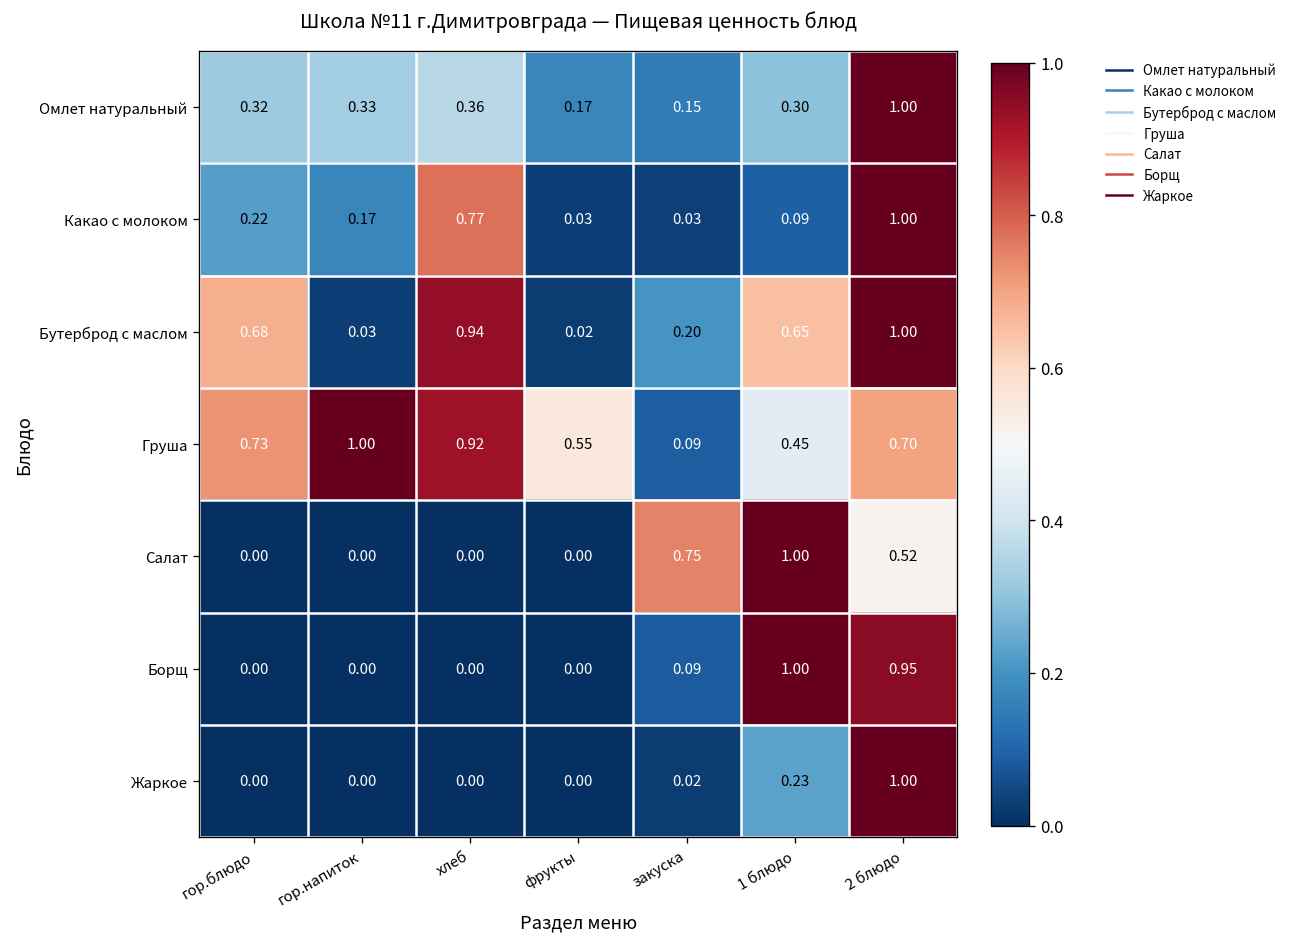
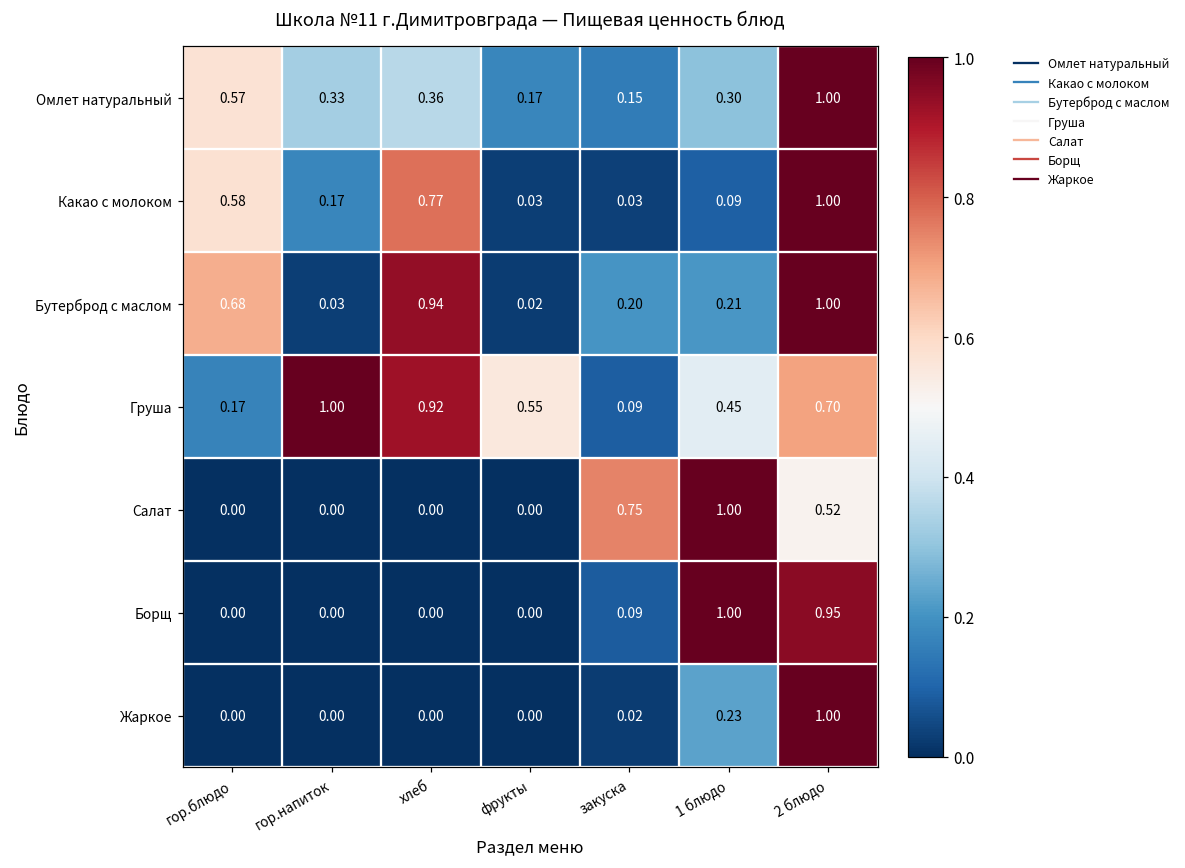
  {
    "Омлет натуральный": {
-     "гор.блюдо": 0.32,
+     "гор.блюдо": 0.57,
      "гор.напиток": 0.33,
      "хлеб": 0.36,
      "фрукты": 0.17,
      "закуска": 0.15,
      "1 блюдо": 0.30,
      "2 блюдо": 1.00
    },
    "Какао с молоком": {
-     "гор.блюдо": 0.22,
+     "гор.блюдо": 0.58,
      "гор.напиток": 0.17,
      "хлеб": 0.77,
      "фрукты": 0.03,
      "закуска": 0.03,
      "1 блюдо": 0.09,
      "2 блюдо": 1.00
    },
    "Бутерброд с маслом": {
      "гор.блюдо": 0.68,
      "гор.напиток": 0.03,
      "хлеб": 0.94,
      "фрукты": 0.02,
      "закуска": 0.20,
-     "1 блюдо": 0.65,
+     "1 блюдо": 0.21,
      "2 блюдо": 1.00
    },
    "Груша": {
-     "гор.блюдо": 0.73,
+     "гор.блюдо": 0.17,
      "гор.напиток": 1.00,
      "хлеб": 0.92,
      "фрукты": 0.55,
      "закуска": 0.09,
      "1 блюдо": 0.45,
      "2 блюдо": 0.70
    },
    "Салат": {
      "гор.блюдо": 0.00,
      "гор.напиток": 0.00,
      "хлеб": 0.00,
      "фрукты": 0.00,
      "закуска": 0.75,
      "1 блюдо": 1.00,
      "2 блюдо": 0.52
    },
    "Борщ": {
      "гор.блюдо": 0.00,
      "гор.напиток": 0.00,
      "хлеб": 0.00,
      "фрукты": 0.00,
      "закуска": 0.09,
      "1 блюдо": 1.00,
      "2 блюдо": 0.95
    },
    "Жаркое": {
      "гор.блюдо": 0.00,
      "гор.напиток": 0.00,
      "хлеб": 0.00,
      "фрукты": 0.00,
      "закуска": 0.02,
      "1 блюдо": 0.23,
      "2 блюдо": 1.00
    }
  }
